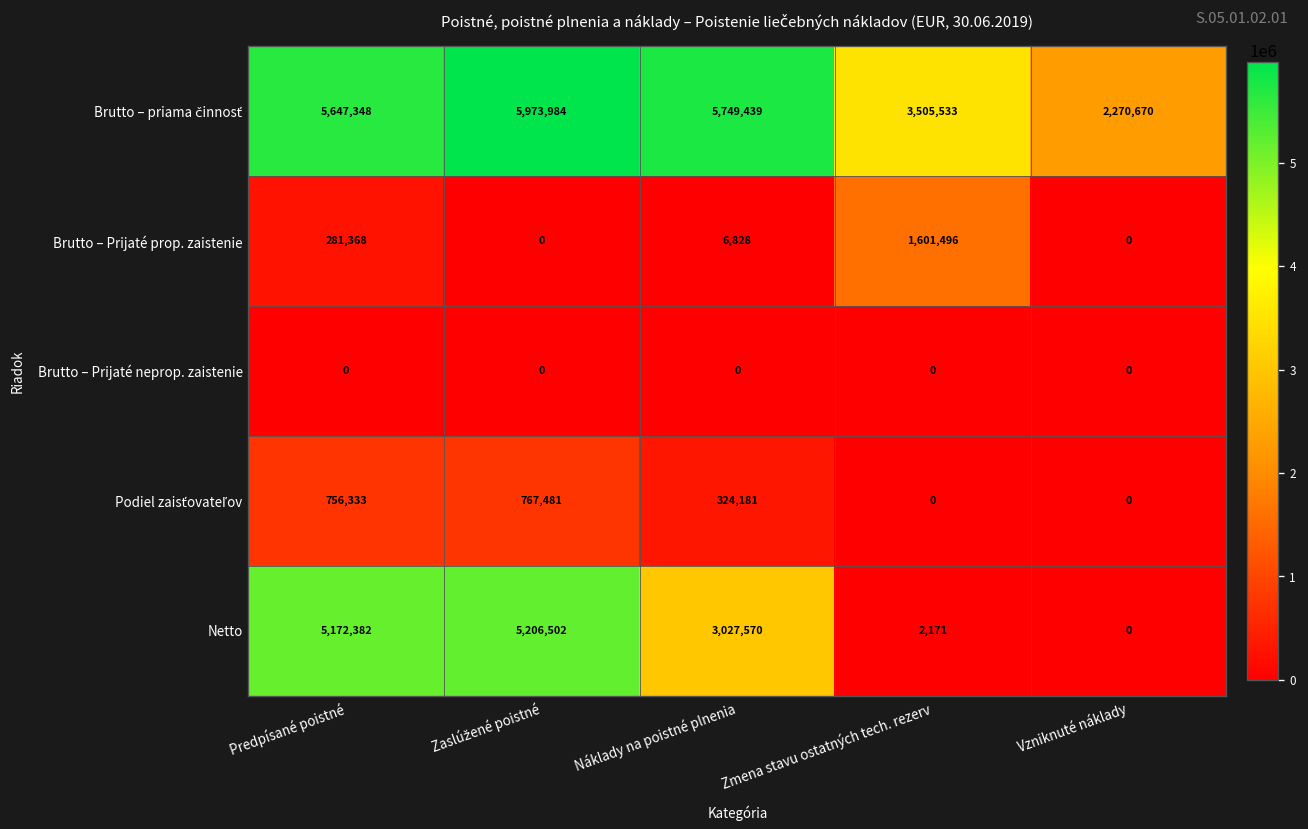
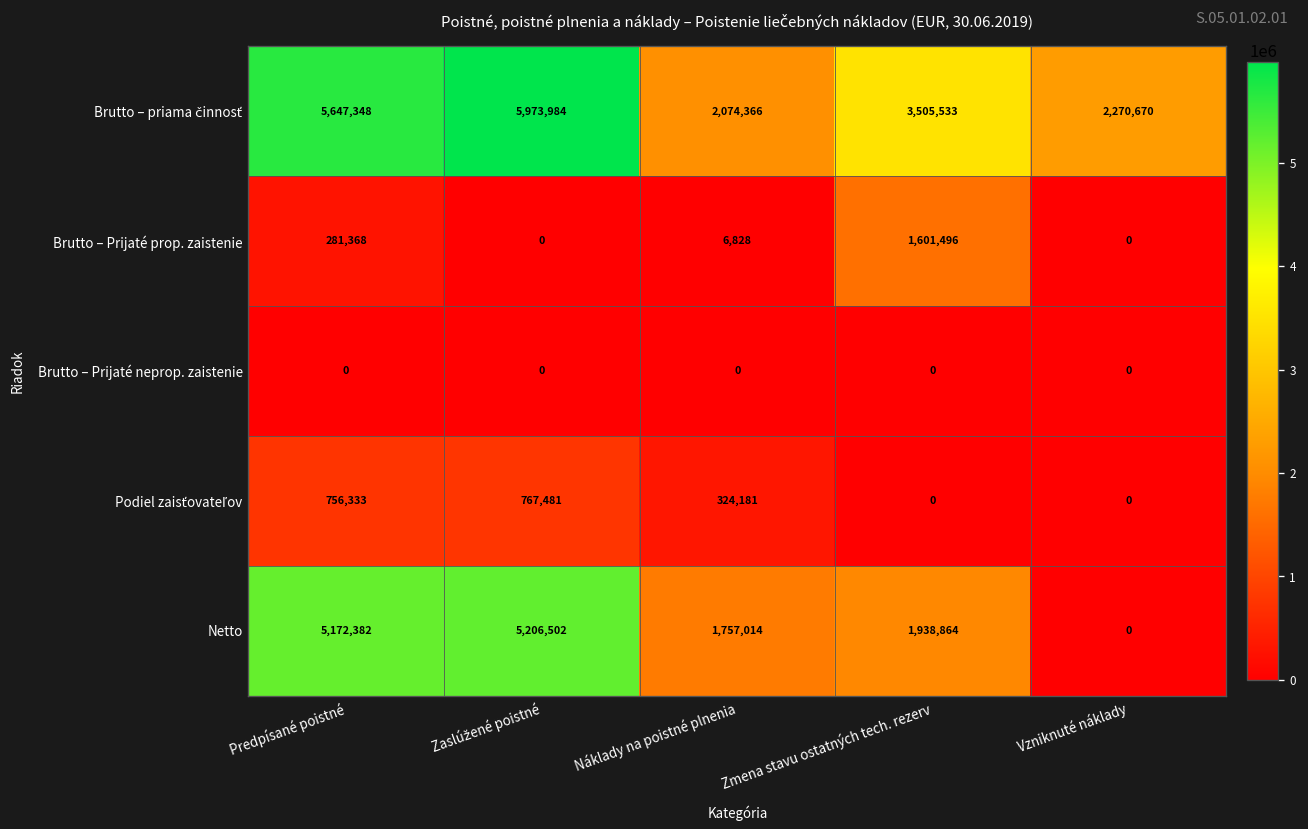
  {
    "Brutto – priama činnosť": {
      "Predpísané poistné": "5,647,348",
      "Zaslúžené poistné": "5,973,984",
-     "Náklady na poistné plnenia": "5,749,439",
+     "Náklady na poistné plnenia": "2,074,366",
      "Zmena stavu ostatných tech. rezerv": "3,505,533",
      "Vzniknuté náklady": "2,270,670"
    },
    "Brutto – Prijaté prop. zaistenie": {
      "Predpísané poistné": "281,368",
      "Zaslúžené poistné": "0",
      "Náklady na poistné plnenia": "6,828",
      "Zmena stavu ostatných tech. rezerv": "1,601,496",
      "Vzniknuté náklady": "0"
    },
    "Brutto – Prijaté neprop. zaistenie": {
      "Predpísané poistné": "0",
      "Zaslúžené poistné": "0",
      "Náklady na poistné plnenia": "0",
      "Zmena stavu ostatných tech. rezerv": "0",
      "Vzniknuté náklady": "0"
    },
    "Podiel zaisťovateľov": {
      "Predpísané poistné": "756,333",
      "Zaslúžené poistné": "767,481",
      "Náklady na poistné plnenia": "324,181",
      "Zmena stavu ostatných tech. rezerv": "0",
      "Vzniknuté náklady": "0"
    },
    "Netto": {
      "Predpísané poistné": "5,172,382",
      "Zaslúžené poistné": "5,206,502",
-     "Náklady na poistné plnenia": "3,027,570",
-     "Zmena stavu ostatných tech. rezerv": "2,171",
+     "Náklady na poistné plnenia": "1,757,014",
+     "Zmena stavu ostatných tech. rezerv": "1,938,864",
      "Vzniknuté náklady": "0"
    }
  }
